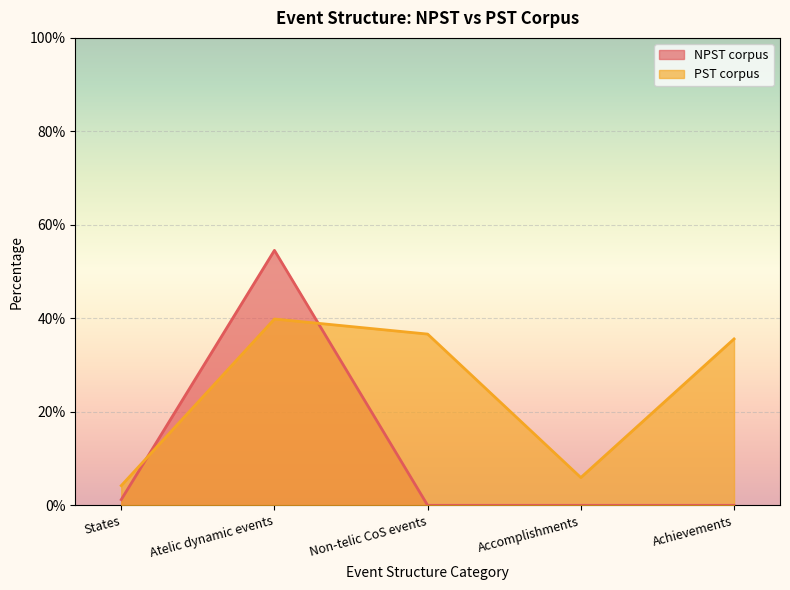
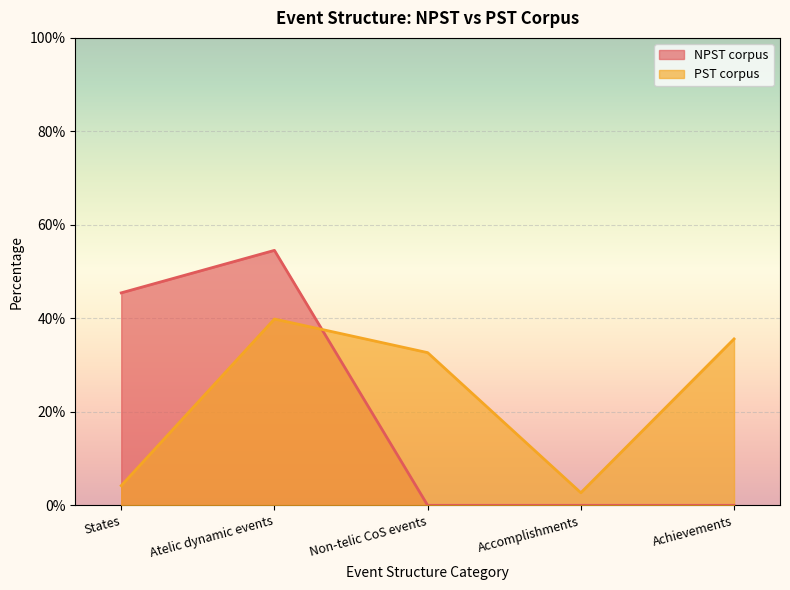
  {
    "NPST corpus": {
-     "States": "1%",
+     "States": "45%",
      "Atelic dynamic events": "55%",
      "Non-telic CoS events": "0%",
      "Accomplishments": "0%",
      "Achievements": "0%"
    },
    "PST corpus": {
      "States": "4%",
      "Atelic dynamic events": "40%",
-     "Non-telic CoS events": "37%",
-     "Accomplishments": "6%",
+     "Non-telic CoS events": "33%",
+     "Accomplishments": "3%",
      "Achievements": "36%"
    }
  }
